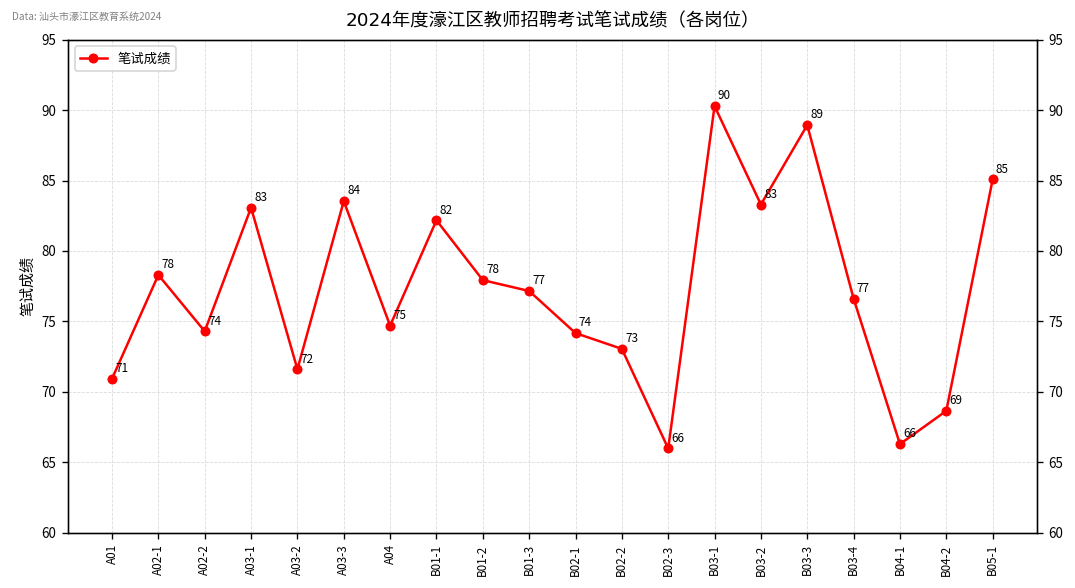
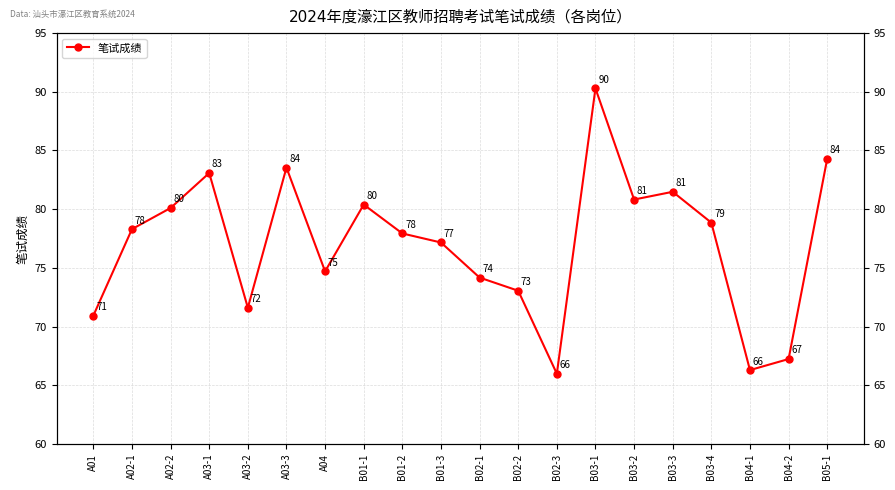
  {
    "A01": 71,
    "A02-1": 78,
-   "A02-2": 74,
+   "A02-2": 80,
    "A03-1": 83,
    "A03-2": 72,
    "A03-3": 84,
    "A04": 75,
-   "B01-1": 82,
+   "B01-1": 80,
    "B01-2": 78,
    "B01-3": 77,
    "B02-1": 74,
    "B02-2": 73,
    "B02-3": 66,
    "B03-1": 90,
-   "B03-2": 83,
-   "B03-3": 89,
-   "B03-4": 77,
+   "B03-2": 81,
+   "B03-3": 81,
+   "B03-4": 79,
    "B04-1": 66,
-   "B04-2": 69,
-   "B05-1": 85
+   "B04-2": 67,
+   "B05-1": 84
  }
